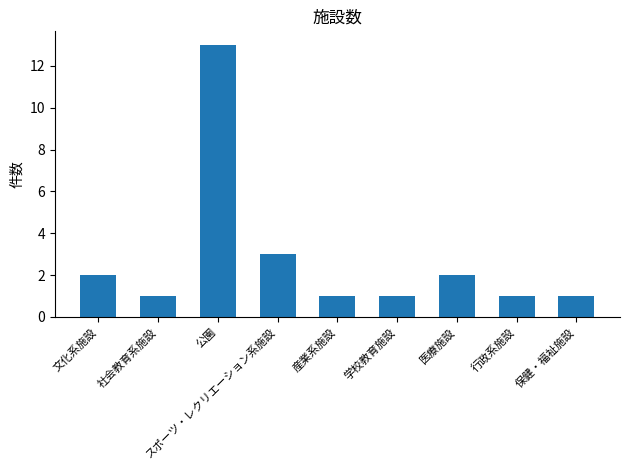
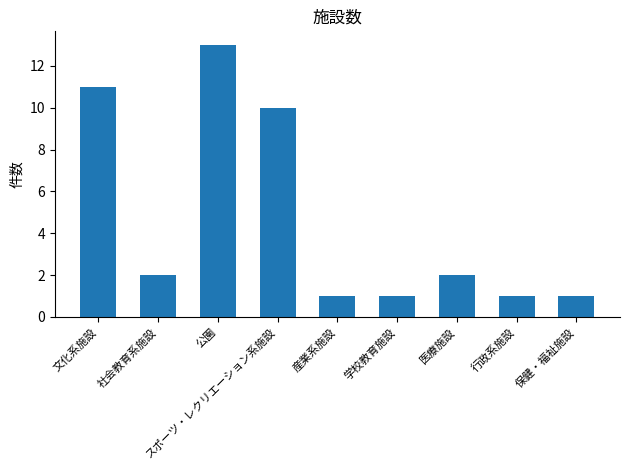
  {
-   "文化系施設": 2,
-   "社会教育系施設": 1,
+   "文化系施設": 11,
+   "社会教育系施設": 2,
    "公園": 13,
-   "スポーツ・レクリエーション系施設": 3,
+   "スポーツ・レクリエーション系施設": 10,
    "産業系施設": 1,
    "学校教育施設": 1,
    "医療施設": 2,
    "行政系施設": 1,
    "保健・福祉施設": 1
  }
